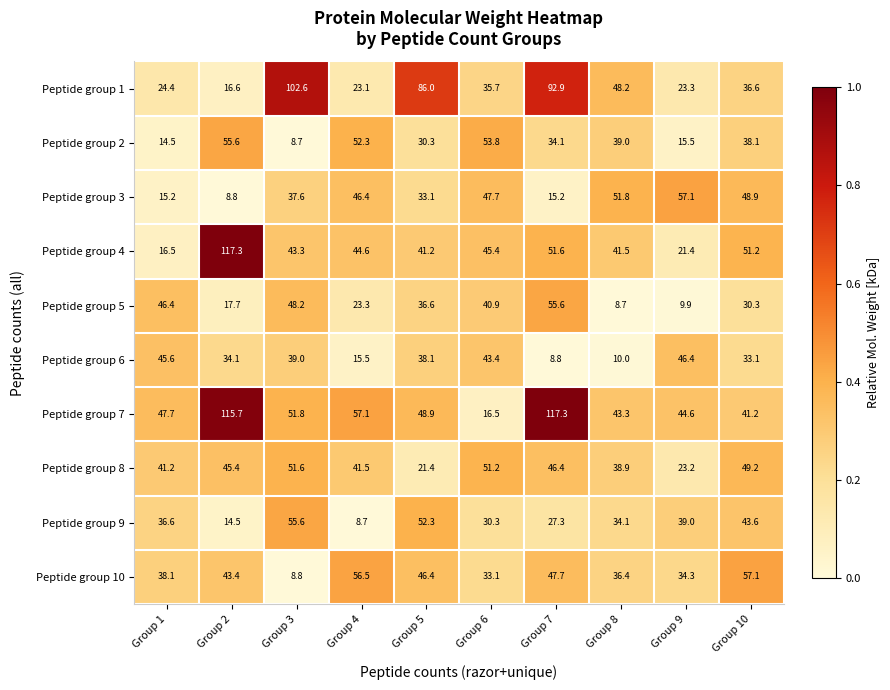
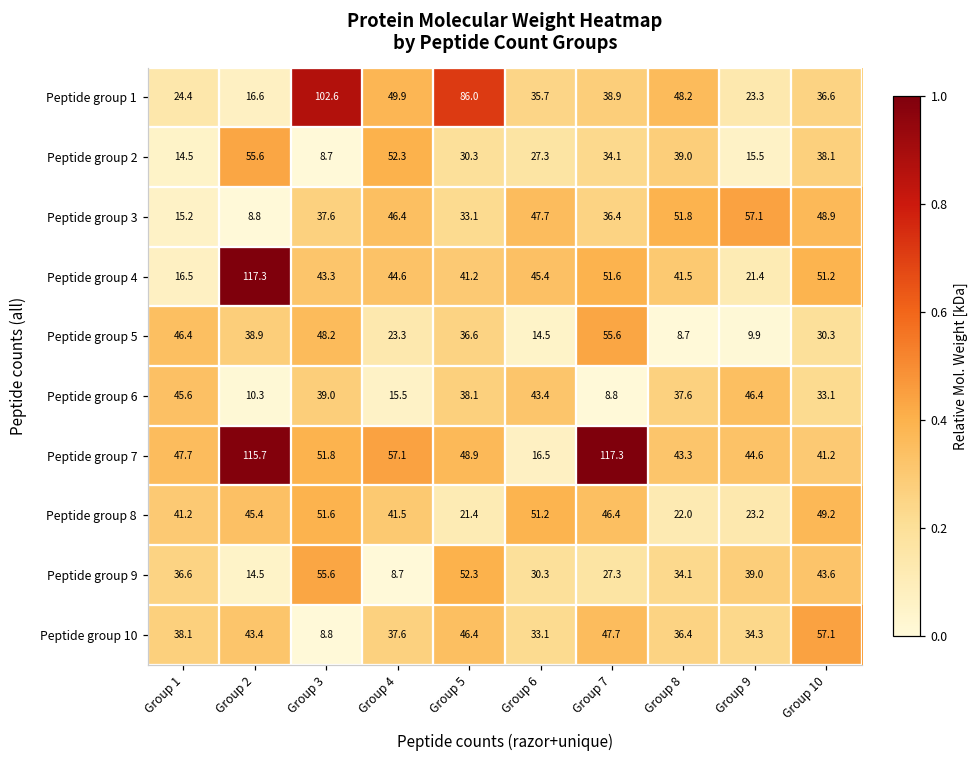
  {
    "Peptide group 1": {
      "Group 1": 24.4,
      "Group 2": 16.6,
      "Group 3": 102.6,
-     "Group 4": 23.1,
+     "Group 4": 49.9,
      "Group 5": 86.0,
      "Group 6": 35.7,
-     "Group 7": 92.9,
+     "Group 7": 38.9,
      "Group 8": 48.2,
      "Group 9": 23.3,
      "Group 10": 36.6
    },
    "Peptide group 2": {
      "Group 1": 14.5,
      "Group 2": 55.6,
      "Group 3": 8.7,
      "Group 4": 52.3,
      "Group 5": 30.3,
-     "Group 6": 53.8,
+     "Group 6": 27.3,
      "Group 7": 34.1,
      "Group 8": 39.0,
      "Group 9": 15.5,
      "Group 10": 38.1
    },
    "Peptide group 3": {
      "Group 1": 15.2,
      "Group 2": 8.8,
      "Group 3": 37.6,
      "Group 4": 46.4,
      "Group 5": 33.1,
      "Group 6": 47.7,
-     "Group 7": 15.2,
+     "Group 7": 36.4,
      "Group 8": 51.8,
      "Group 9": 57.1,
      "Group 10": 48.9
    },
    "Peptide group 4": {
      "Group 1": 16.5,
      "Group 2": 117.3,
      "Group 3": 43.3,
      "Group 4": 44.6,
      "Group 5": 41.2,
      "Group 6": 45.4,
      "Group 7": 51.6,
      "Group 8": 41.5,
      "Group 9": 21.4,
      "Group 10": 51.2
    },
    "Peptide group 5": {
      "Group 1": 46.4,
-     "Group 2": 17.7,
+     "Group 2": 38.9,
      "Group 3": 48.2,
      "Group 4": 23.3,
      "Group 5": 36.6,
-     "Group 6": 40.9,
+     "Group 6": 14.5,
      "Group 7": 55.6,
      "Group 8": 8.7,
      "Group 9": 9.9,
      "Group 10": 30.3
    },
    "Peptide group 6": {
      "Group 1": 45.6,
-     "Group 2": 34.1,
+     "Group 2": 10.3,
      "Group 3": 39.0,
      "Group 4": 15.5,
      "Group 5": 38.1,
      "Group 6": 43.4,
      "Group 7": 8.8,
-     "Group 8": 10.0,
+     "Group 8": 37.6,
      "Group 9": 46.4,
      "Group 10": 33.1
    },
    "Peptide group 7": {
      "Group 1": 47.7,
      "Group 2": 115.7,
      "Group 3": 51.8,
      "Group 4": 57.1,
      "Group 5": 48.9,
      "Group 6": 16.5,
      "Group 7": 117.3,
      "Group 8": 43.3,
      "Group 9": 44.6,
      "Group 10": 41.2
    },
    "Peptide group 8": {
      "Group 1": 41.2,
      "Group 2": 45.4,
      "Group 3": 51.6,
      "Group 4": 41.5,
      "Group 5": 21.4,
      "Group 6": 51.2,
      "Group 7": 46.4,
-     "Group 8": 38.9,
+     "Group 8": 22.0,
      "Group 9": 23.2,
      "Group 10": 49.2
    },
    "Peptide group 9": {
      "Group 1": 36.6,
      "Group 2": 14.5,
      "Group 3": 55.6,
      "Group 4": 8.7,
      "Group 5": 52.3,
      "Group 6": 30.3,
      "Group 7": 27.3,
      "Group 8": 34.1,
      "Group 9": 39.0,
      "Group 10": 43.6
    },
    "Peptide group 10": {
      "Group 1": 38.1,
      "Group 2": 43.4,
      "Group 3": 8.8,
-     "Group 4": 56.5,
+     "Group 4": 37.6,
      "Group 5": 46.4,
      "Group 6": 33.1,
      "Group 7": 47.7,
      "Group 8": 36.4,
      "Group 9": 34.3,
      "Group 10": 57.1
    }
  }
